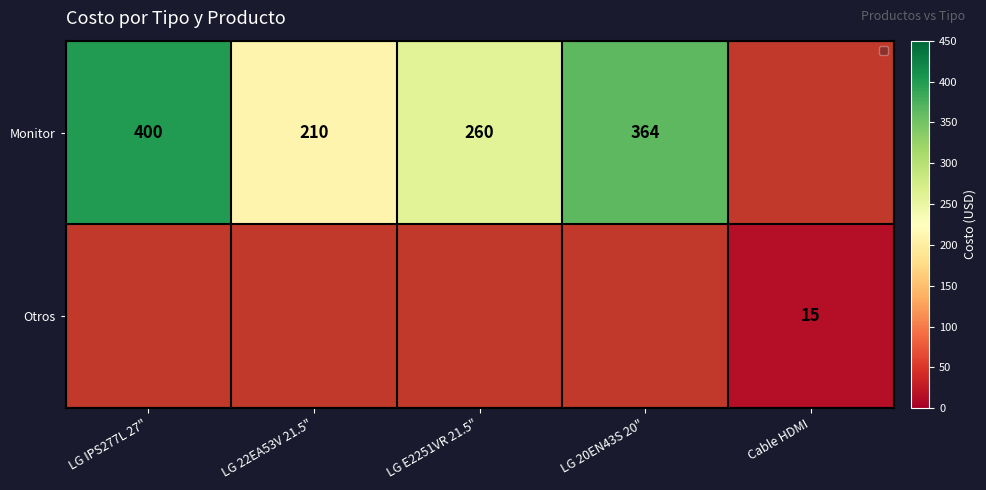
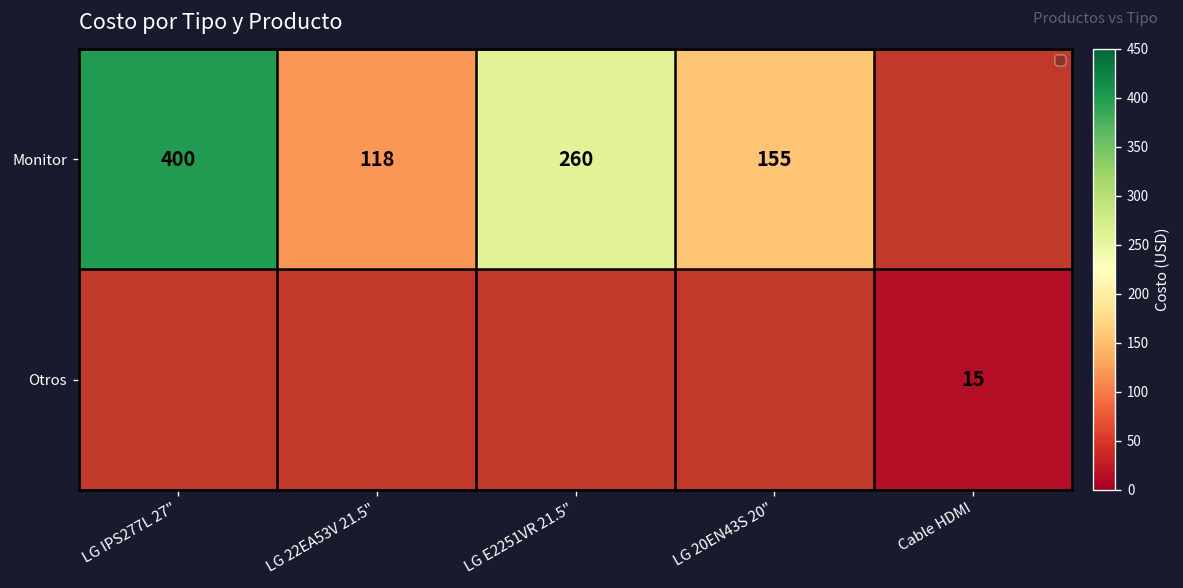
  {
    "Monitor": {
      "LG IPS277L 27\"": 400,
-     "LG 22EA53V 21.5\"": 210,
+     "LG 22EA53V 21.5\"": 118,
      "LG E2251VR 21.5\"": 260,
-     "LG 20EN43S 20\"": 364
+     "LG 20EN43S 20\"": 155
    },
    "Otros": {
      "Cable HDMI": 15
    }
  }
